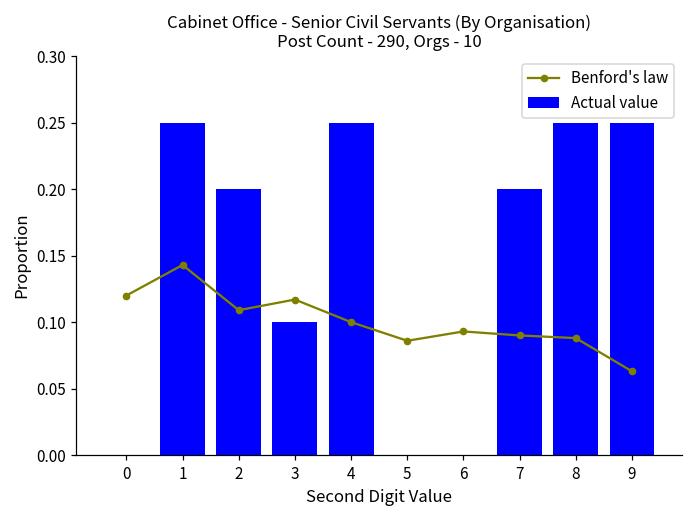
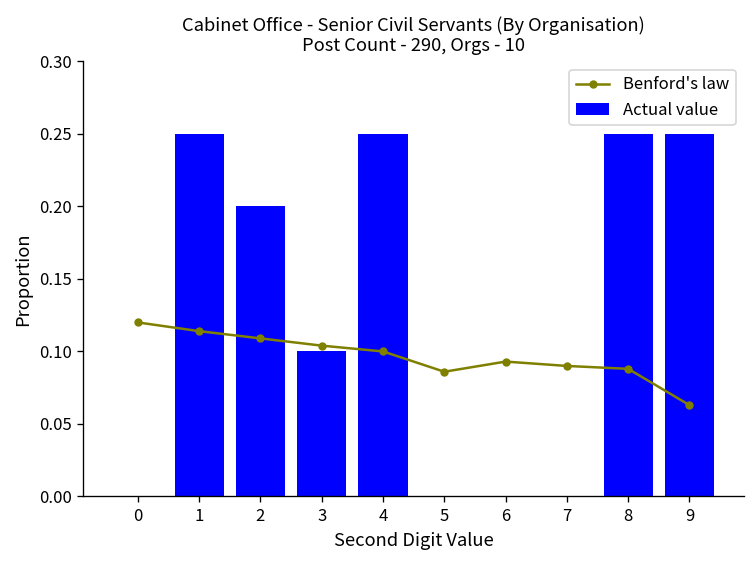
  {
    "Benford's law": {
      "0": 0.120,
-     "1": 0.143,
+     "1": 0.114,
      "2": 0.109,
-     "3": 0.117,
+     "3": 0.104,
      "4": 0.100,
      "5": 0.086,
      "6": 0.093,
      "7": 0.090,
      "8": 0.088,
      "9": 0.063
    },
    "Actual value": {
      "0": 0.0,
      "1": 0.250,
      "2": 0.2,
      "3": 0.1,
      "4": 0.250,
      "5": 0.0,
      "6": 0.0,
-     "7": 0.2,
+     "7": 0.0,
      "8": 0.250,
      "9": 0.250
    }
  }
